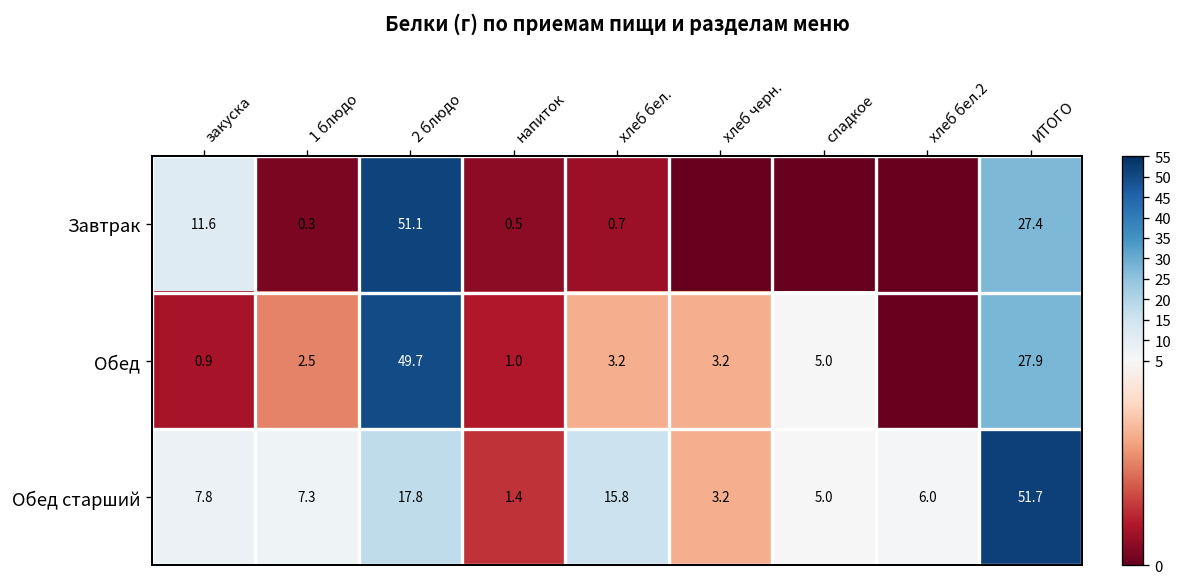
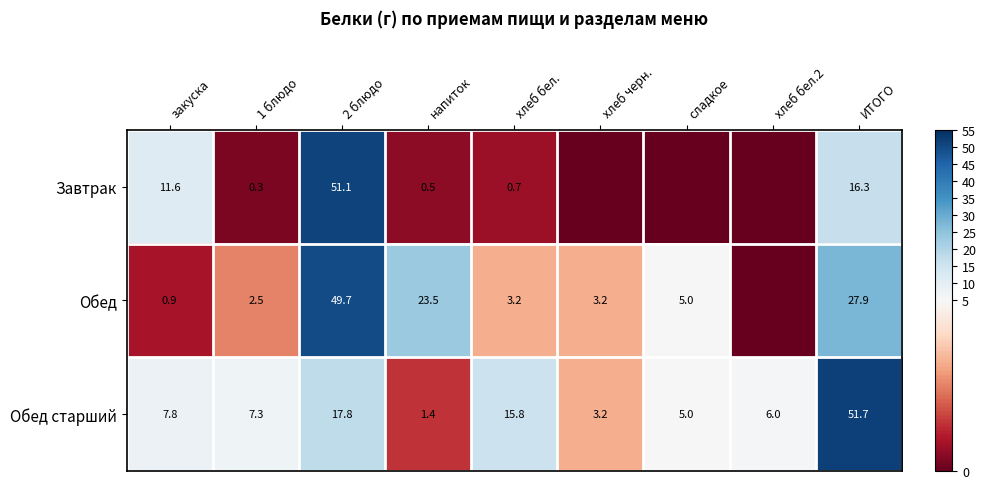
  {
    "Завтрак": {
      "закуска": 11.6,
      "1 блюдо": 0.3,
      "2 блюдо": 51.1,
      "напиток": 0.5,
      "хлеб бел.": 0.7,
-     "ИТОГО": 27.4
+     "ИТОГО": 16.3
    },
    "Обед": {
      "закуска": 0.9,
      "1 блюдо": 2.5,
      "2 блюдо": 49.7,
-     "напиток": 1.0,
+     "напиток": 23.5,
      "хлеб бел.": 3.2,
      "хлеб черн.": 3.2,
      "сладкое": 5.0,
      "ИТОГО": 27.9
    },
    "Обед старший": {
      "закуска": 7.8,
      "1 блюдо": 7.3,
      "2 блюдо": 17.8,
      "напиток": 1.4,
      "хлеб бел.": 15.8,
      "хлеб черн.": 3.2,
      "сладкое": 5.0,
      "хлеб бел.2": 6.0,
      "ИТОГО": 51.7
    }
  }
